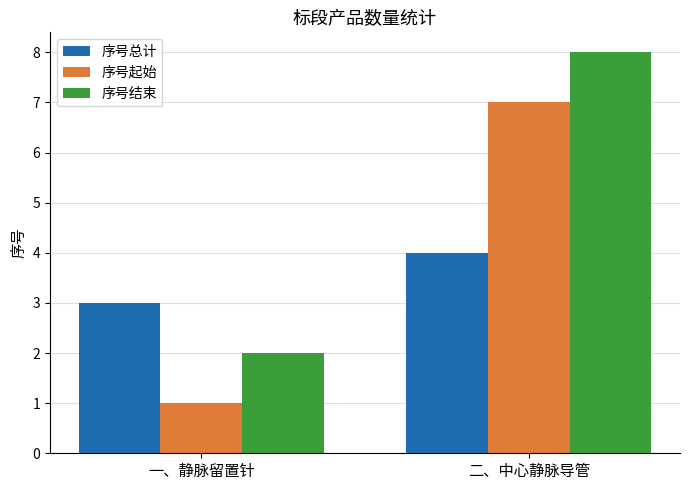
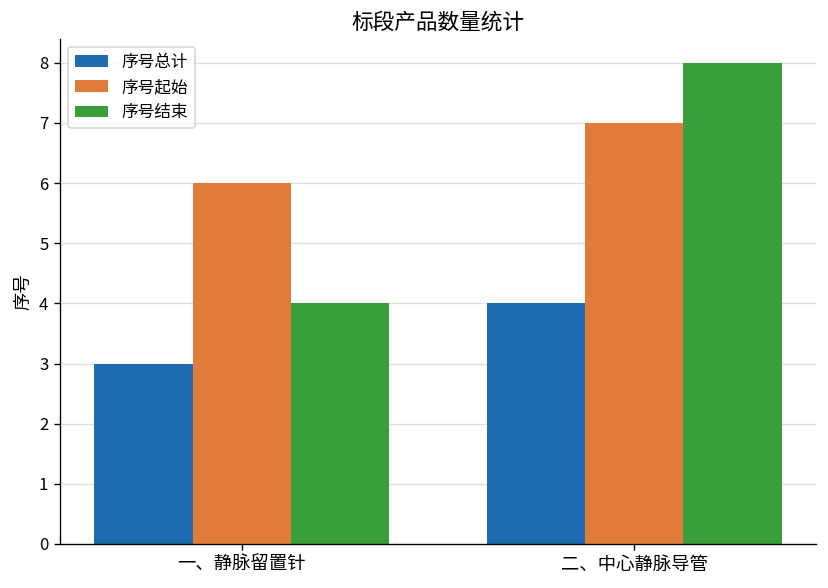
  {
    "序号总计": {
      "一、静脉留置针": 3,
      "二、中心静脉导管": 4
    },
    "序号起始": {
-     "一、静脉留置针": 1,
+     "一、静脉留置针": 6,
      "二、中心静脉导管": 7
    },
    "序号结束": {
-     "一、静脉留置针": 2,
+     "一、静脉留置针": 4,
      "二、中心静脉导管": 8
    }
  }
